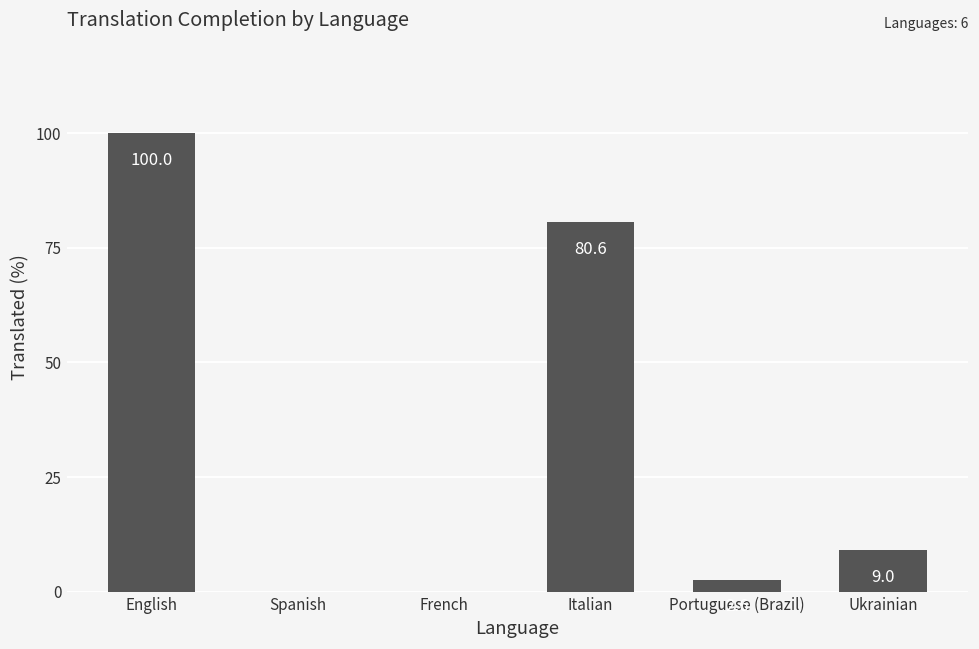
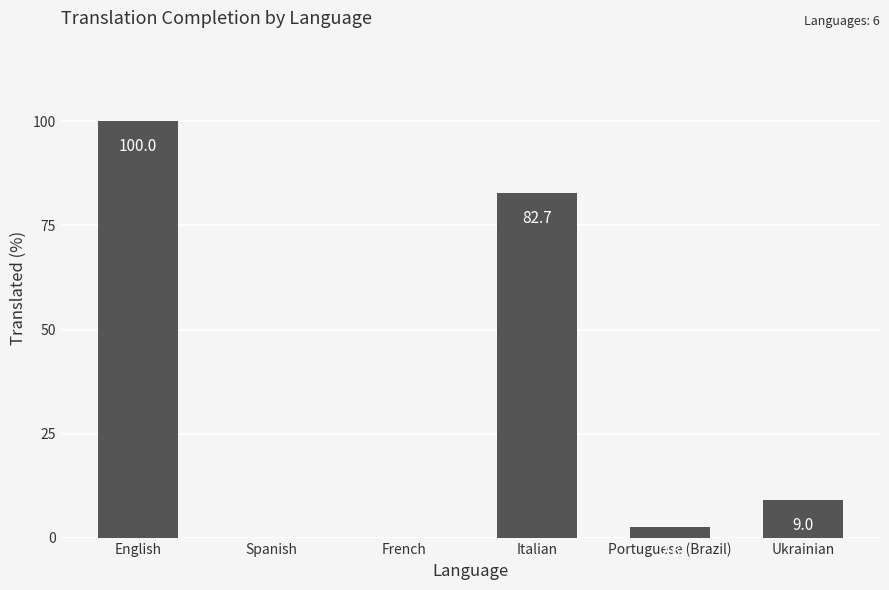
  {
    "English": 100.0,
-   "Italian": 80.6,
+   "Italian": 82.7,
    "Ukrainian": 9.0
  }
